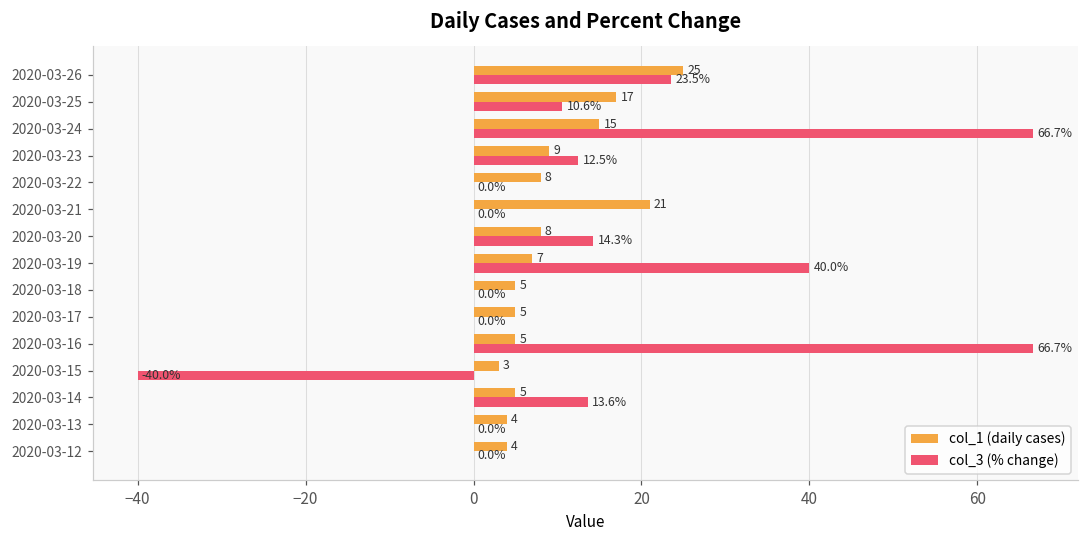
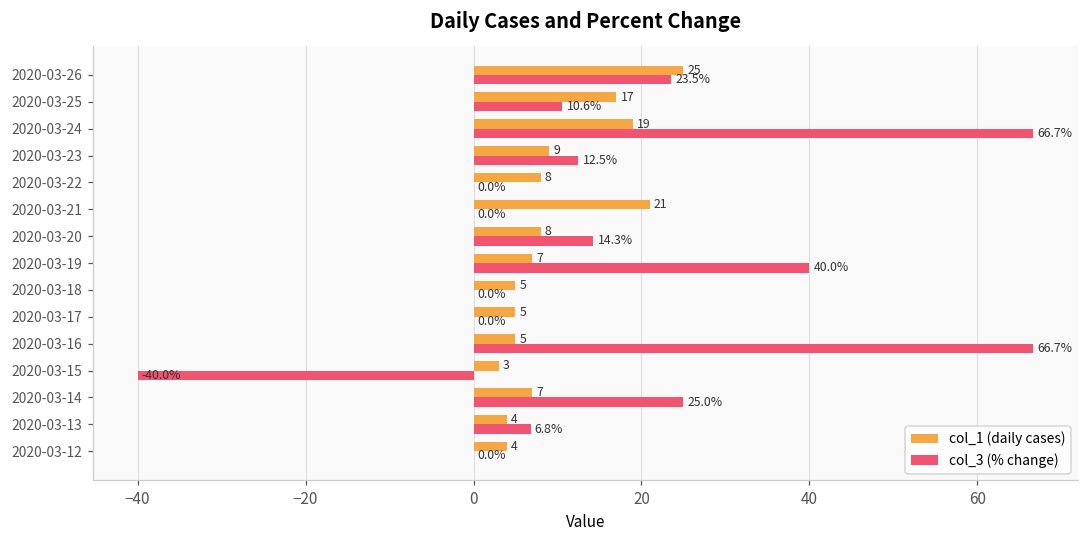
  {
    "col_1 (daily cases)": {
      "2020-03-26": "25",
      "2020-03-25": "17",
-     "2020-03-24": "15",
+     "2020-03-24": "19",
      "2020-03-23": "9",
      "2020-03-22": "8",
      "2020-03-21": "21",
      "2020-03-20": "8",
      "2020-03-19": "7",
      "2020-03-18": "5",
      "2020-03-17": "5",
      "2020-03-16": "5",
      "2020-03-15": "3",
-     "2020-03-14": "5",
+     "2020-03-14": "7",
      "2020-03-13": "4",
      "2020-03-12": "4"
    },
    "col_3 (% change)": {
      "2020-03-26": "23.5%",
      "2020-03-25": "10.6%",
      "2020-03-24": "66.7%",
      "2020-03-23": "12.5%",
      "2020-03-22": "0.0%",
      "2020-03-21": "0.0%",
      "2020-03-20": "14.3%",
      "2020-03-19": "40.0%",
      "2020-03-18": "0.0%",
      "2020-03-17": "0.0%",
      "2020-03-16": "66.7%",
      "2020-03-15": "-40.0%",
-     "2020-03-14": "13.6%",
-     "2020-03-13": "0.0%",
+     "2020-03-14": "25.0%",
+     "2020-03-13": "6.8%",
      "2020-03-12": "0.0%"
    }
  }
